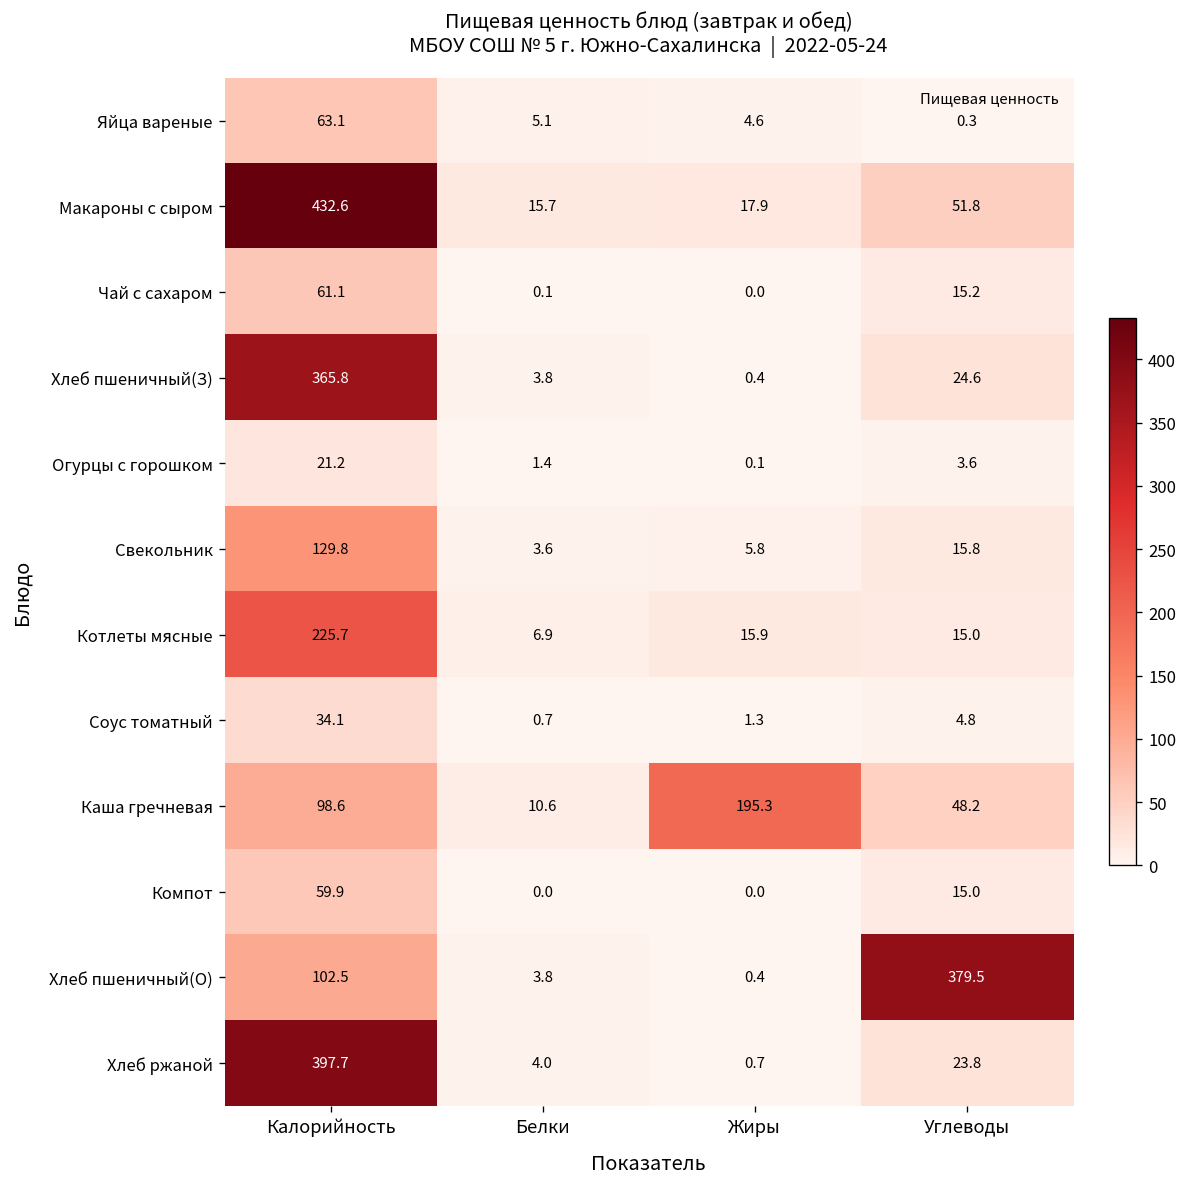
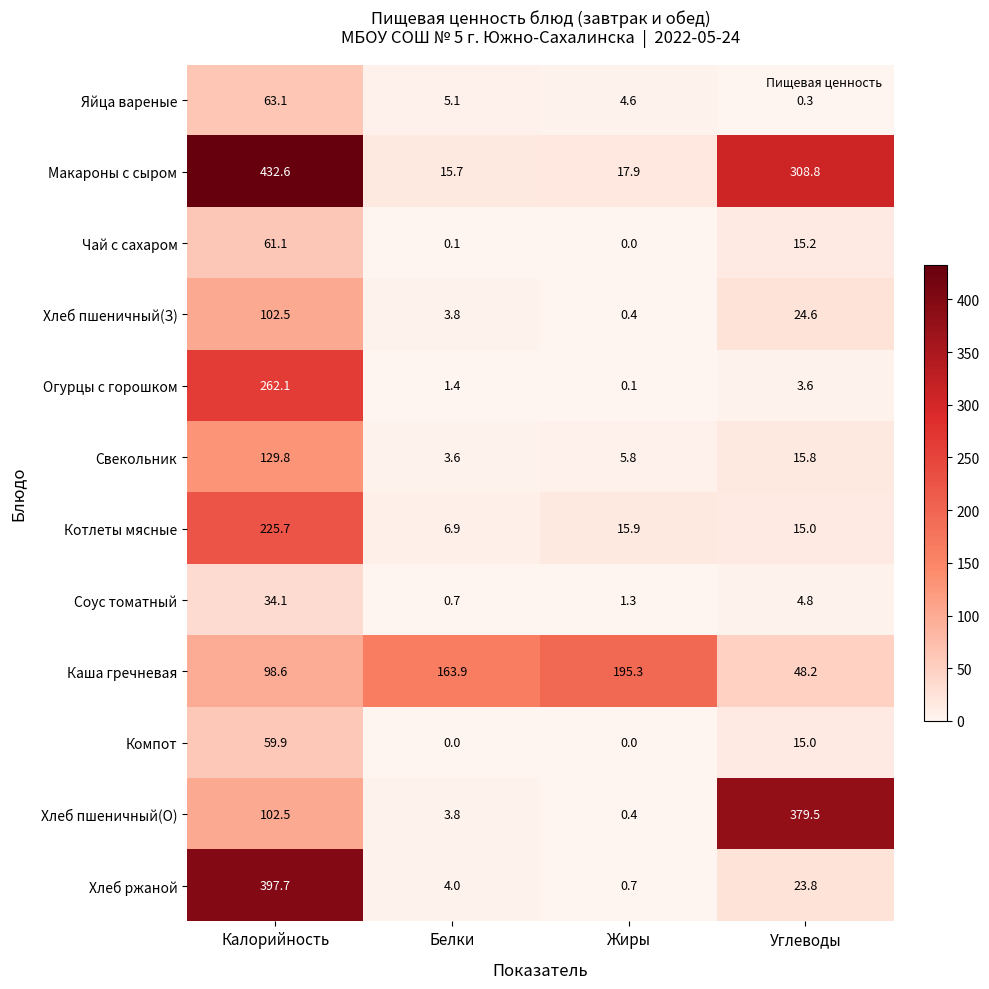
  {
    "Яйца вареные": {
      "Калорийность": 63.1,
      "Белки": 5.1,
      "Жиры": 4.6,
      "Углеводы": 0.3
    },
    "Макароны с сыром": {
      "Калорийность": 432.6,
      "Белки": 15.7,
      "Жиры": 17.9,
-     "Углеводы": 51.8
+     "Углеводы": 308.8
    },
    "Чай с сахаром": {
      "Калорийность": 61.1,
      "Белки": 0.1,
      "Жиры": 0.0,
      "Углеводы": 15.2
    },
    "Хлеб пшеничный(З)": {
-     "Калорийность": 365.8,
+     "Калорийность": 102.5,
      "Белки": 3.8,
      "Жиры": 0.4,
      "Углеводы": 24.6
    },
    "Огурцы с горошком": {
-     "Калорийность": 21.2,
+     "Калорийность": 262.1,
      "Белки": 1.4,
      "Жиры": 0.1,
      "Углеводы": 3.6
    },
    "Свекольник": {
      "Калорийность": 129.8,
      "Белки": 3.6,
      "Жиры": 5.8,
      "Углеводы": 15.8
    },
    "Котлеты мясные": {
      "Калорийность": 225.7,
      "Белки": 6.9,
      "Жиры": 15.9,
      "Углеводы": 15.0
    },
    "Соус томатный": {
      "Калорийность": 34.1,
      "Белки": 0.7,
      "Жиры": 1.3,
      "Углеводы": 4.8
    },
    "Каша гречневая": {
      "Калорийность": 98.6,
-     "Белки": 10.6,
+     "Белки": 163.9,
      "Жиры": 195.3,
      "Углеводы": 48.2
    },
    "Компот": {
      "Калорийность": 59.9,
      "Белки": 0.0,
      "Жиры": 0.0,
      "Углеводы": 15.0
    },
    "Хлеб пшеничный(О)": {
      "Калорийность": 102.5,
      "Белки": 3.8,
      "Жиры": 0.4,
      "Углеводы": 379.5
    },
    "Хлеб ржаной": {
      "Калорийность": 397.7,
      "Белки": 4.0,
      "Жиры": 0.7,
      "Углеводы": 23.8
    }
  }
